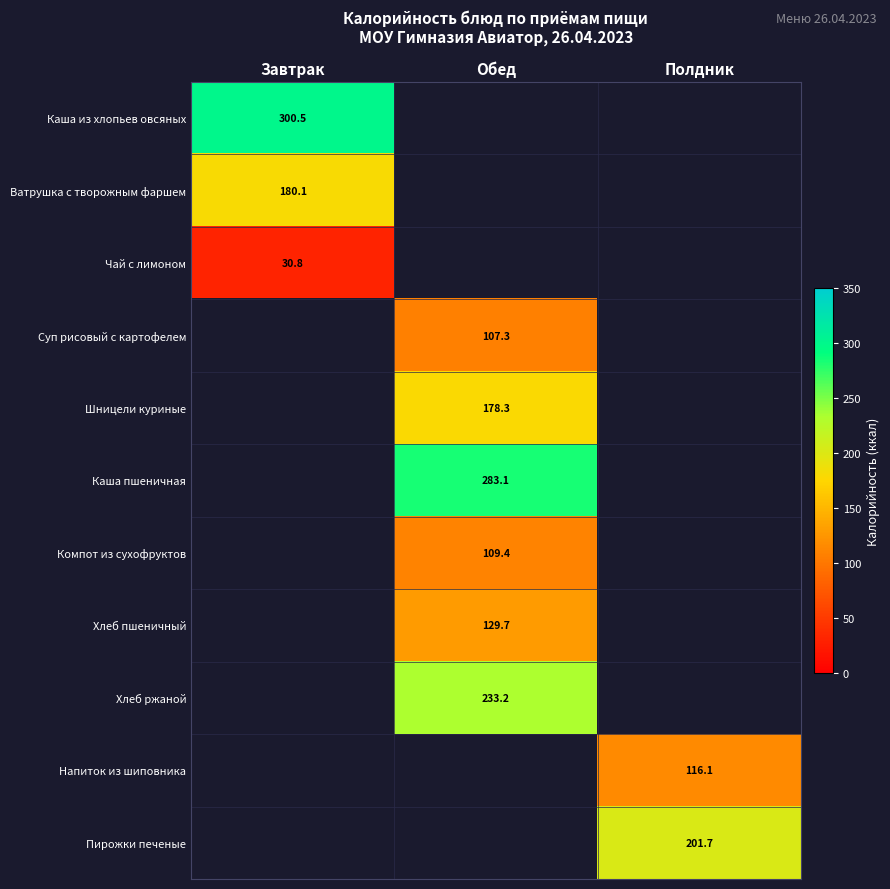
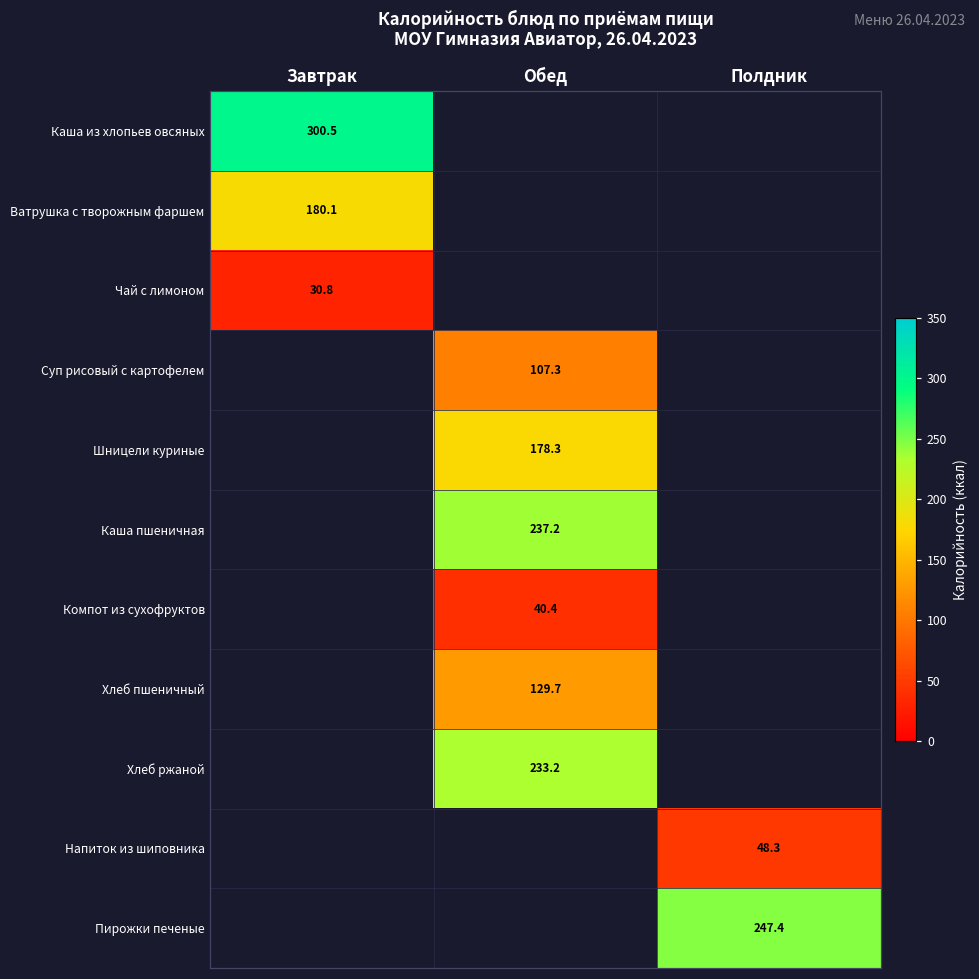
  {
    "Каша из хлопьев овсяных": {
      "Завтрак": 300.5
    },
    "Ватрушка с творожным фаршем": {
      "Завтрак": 180.1
    },
    "Чай с лимоном": {
      "Завтрак": 30.8
    },
    "Суп рисовый с картофелем": {
      "Обед": 107.3
    },
    "Шницели куриные": {
      "Обед": 178.3
    },
    "Каша пшеничная": {
-     "Обед": 283.1
+     "Обед": 237.2
    },
    "Компот из сухофруктов": {
-     "Обед": 109.4
+     "Обед": 40.4
    },
    "Хлеб пшеничный": {
      "Обед": 129.7
    },
    "Хлеб ржаной": {
      "Обед": 233.2
    },
    "Напиток из шиповника": {
-     "Полдник": 116.1
+     "Полдник": 48.3
    },
    "Пирожки печеные": {
-     "Полдник": 201.7
+     "Полдник": 247.4
    }
  }
